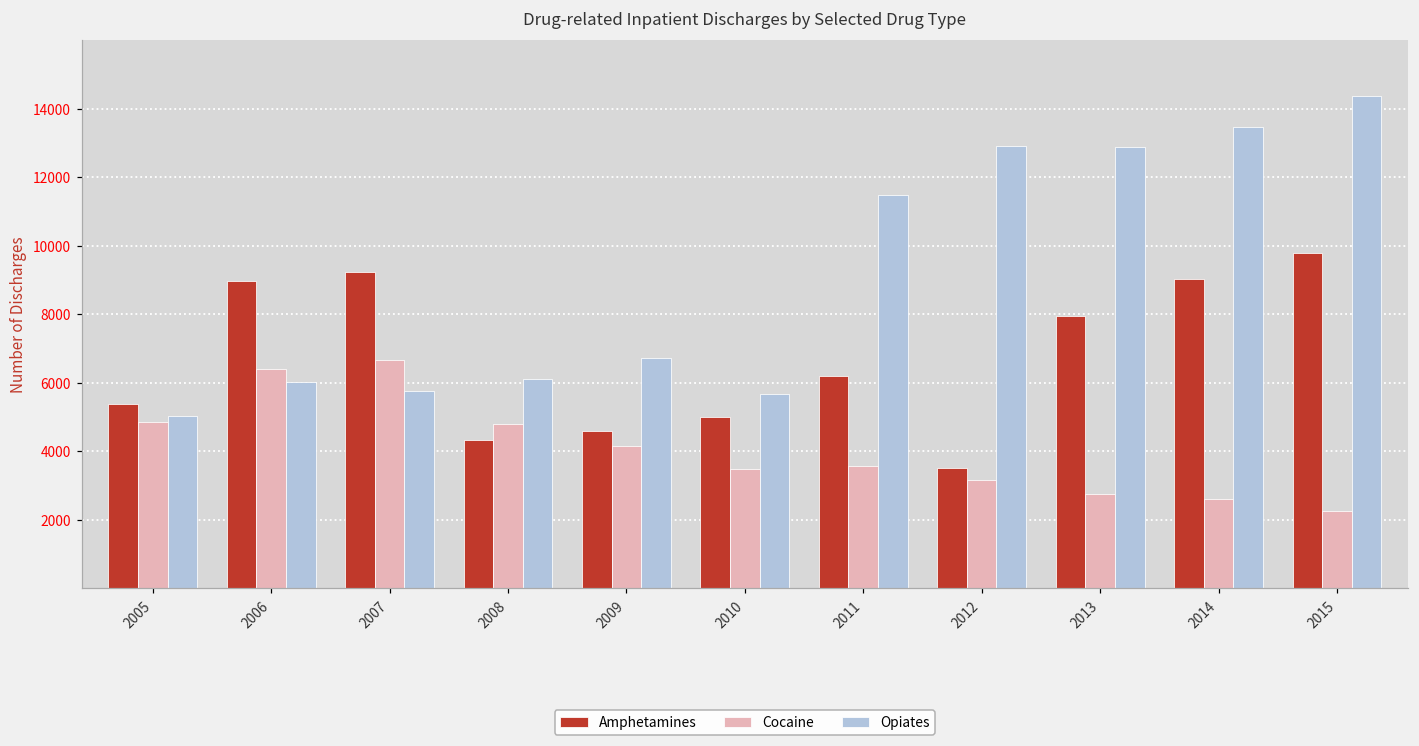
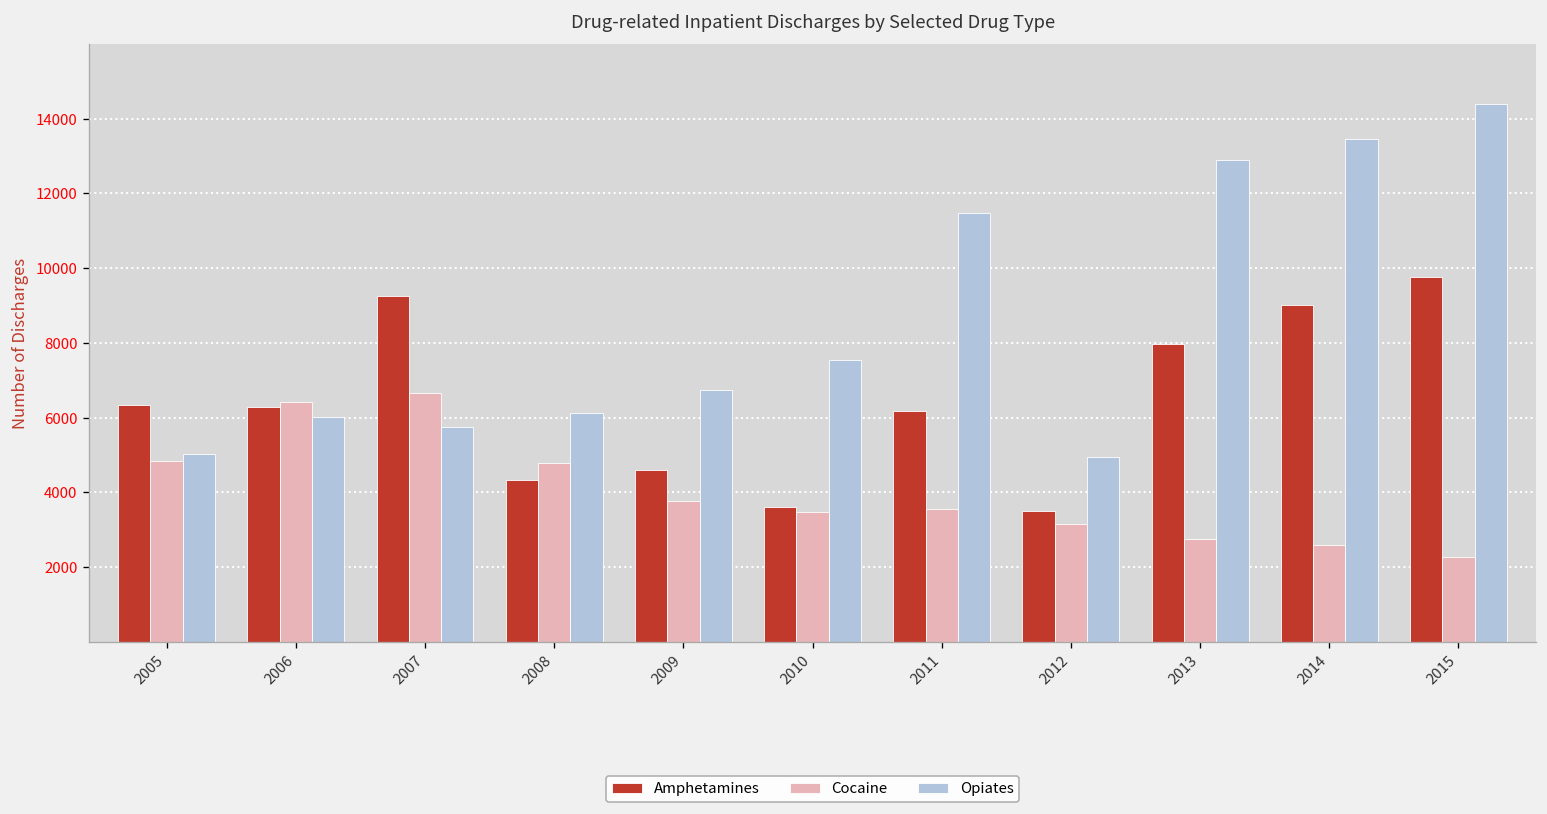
  {
    "Amphetamines": {
-     "2005": 5400,
-     "2006": 9000,
+     "2005": 6300,
+     "2006": 6300,
      "2007": 9200,
      "2008": 4300,
      "2009": 4600,
-     "2010": 5000,
+     "2010": 3600,
      "2011": 6200,
      "2012": 3500,
      "2013": 8000,
      "2014": 9000,
      "2015": 9800
    },
    "Cocaine": {
      "2005": 4800,
      "2006": 6400,
      "2007": 6700,
      "2008": 4800,
-     "2009": 4200,
+     "2009": 3800,
      "2010": 3500,
      "2011": 3600,
      "2012": 3200,
      "2013": 2800,
      "2014": 2600,
      "2015": 2300
    },
    "Opiates": {
      "2005": 5000,
      "2006": 6000,
      "2007": 5700,
      "2008": 6100,
      "2009": 6700,
-     "2010": 5700,
+     "2010": 7500,
      "2011": 11500,
-     "2012": 12900,
+     "2012": 5000,
      "2013": 12900,
      "2014": 13500,
      "2015": 14400
    }
  }
